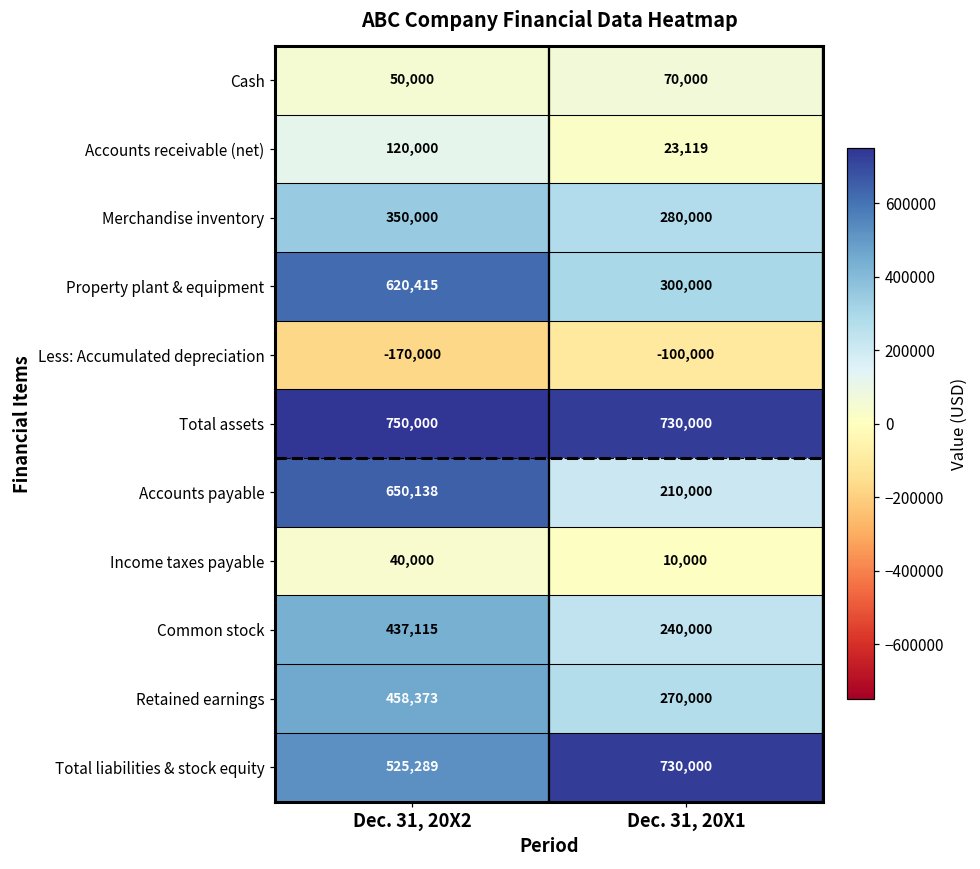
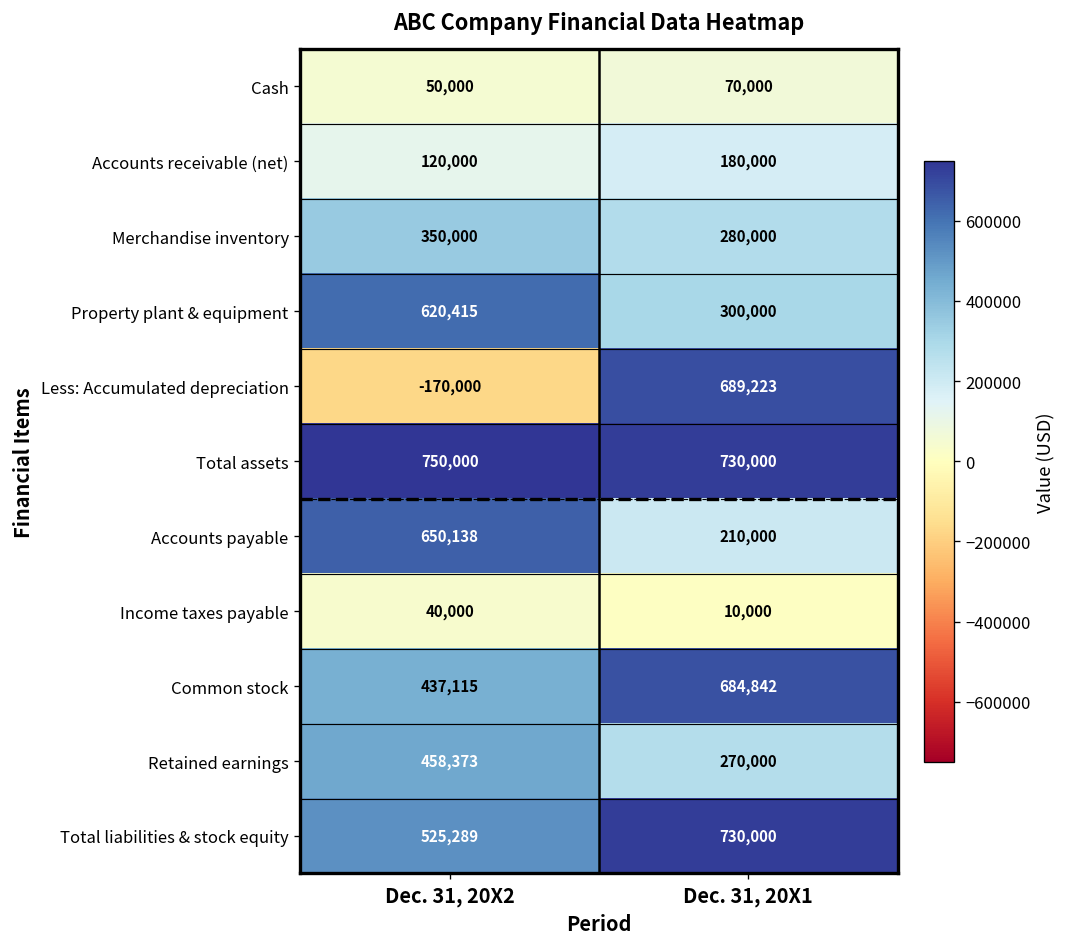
  {
    "Cash": {
      "Dec. 31, 20X2": "50,000",
      "Dec. 31, 20X1": "70,000"
    },
    "Accounts receivable (net)": {
      "Dec. 31, 20X2": "120,000",
-     "Dec. 31, 20X1": "23,119"
+     "Dec. 31, 20X1": "180,000"
    },
    "Merchandise inventory": {
      "Dec. 31, 20X2": "350,000",
      "Dec. 31, 20X1": "280,000"
    },
    "Property plant & equipment": {
      "Dec. 31, 20X2": "620,415",
      "Dec. 31, 20X1": "300,000"
    },
    "Less: Accumulated depreciation": {
      "Dec. 31, 20X2": "-170,000",
-     "Dec. 31, 20X1": "-100,000"
+     "Dec. 31, 20X1": "689,223"
    },
    "Total assets": {
      "Dec. 31, 20X2": "750,000",
      "Dec. 31, 20X1": "730,000"
    },
    "Accounts payable": {
      "Dec. 31, 20X2": "650,138",
      "Dec. 31, 20X1": "210,000"
    },
    "Income taxes payable": {
      "Dec. 31, 20X2": "40,000",
      "Dec. 31, 20X1": "10,000"
    },
    "Common stock": {
      "Dec. 31, 20X2": "437,115",
-     "Dec. 31, 20X1": "240,000"
+     "Dec. 31, 20X1": "684,842"
    },
    "Retained earnings": {
      "Dec. 31, 20X2": "458,373",
      "Dec. 31, 20X1": "270,000"
    },
    "Total liabilities & stock equity": {
      "Dec. 31, 20X2": "525,289",
      "Dec. 31, 20X1": "730,000"
    }
  }
